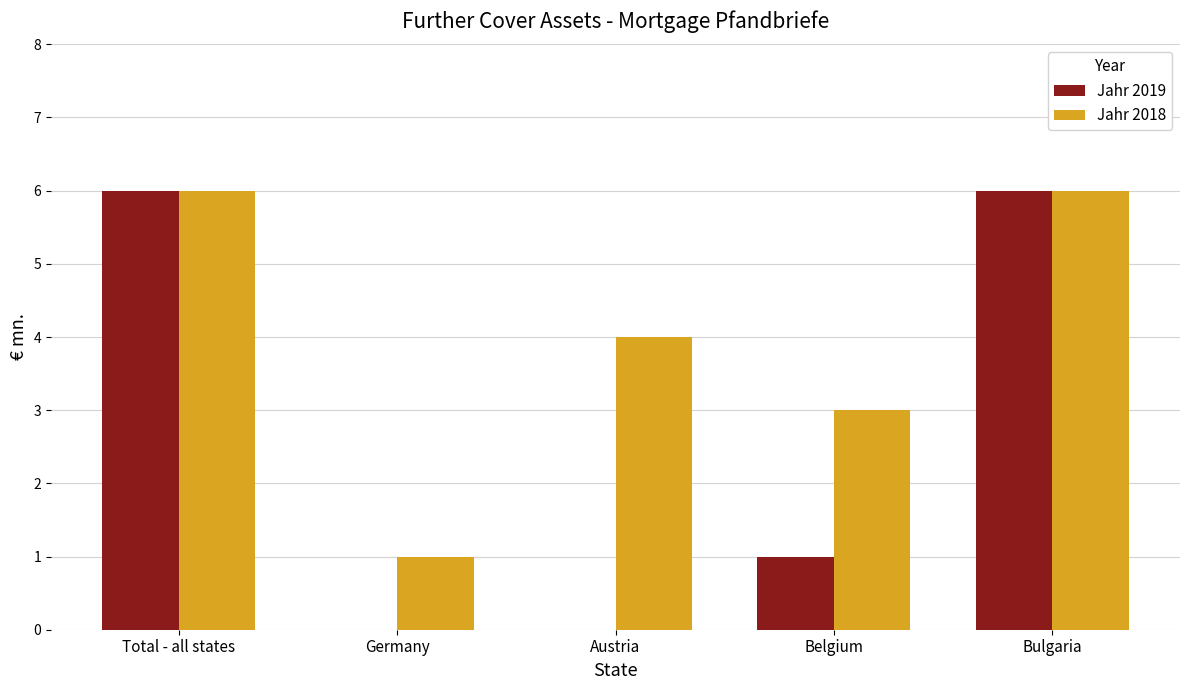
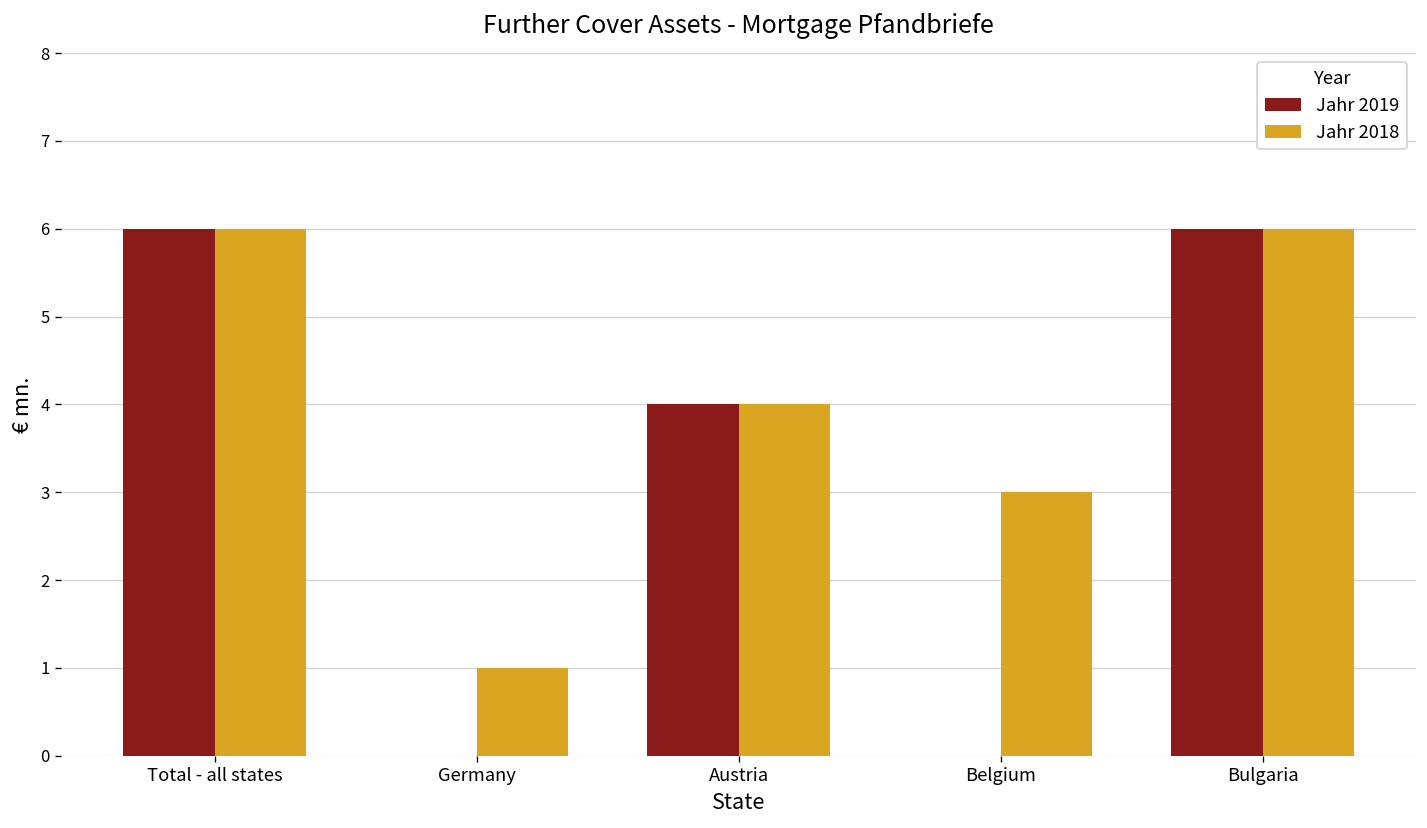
  {
    "Jahr 2019": {
      "Total - all states": 6,
      "Germany": 0,
-     "Austria": 0,
-     "Belgium": 1,
+     "Austria": 4,
+     "Belgium": 0,
      "Bulgaria": 6
    },
    "Jahr 2018": {
      "Total - all states": 6,
      "Germany": 1,
      "Austria": 4,
      "Belgium": 3,
      "Bulgaria": 6
    }
  }
